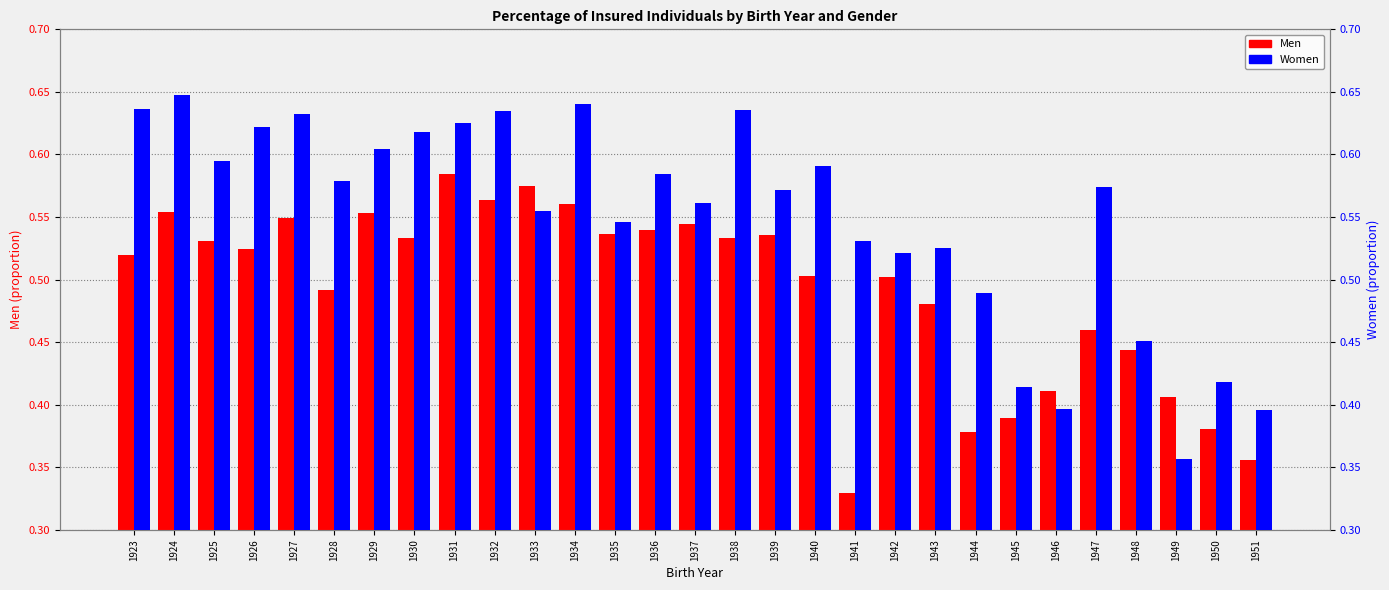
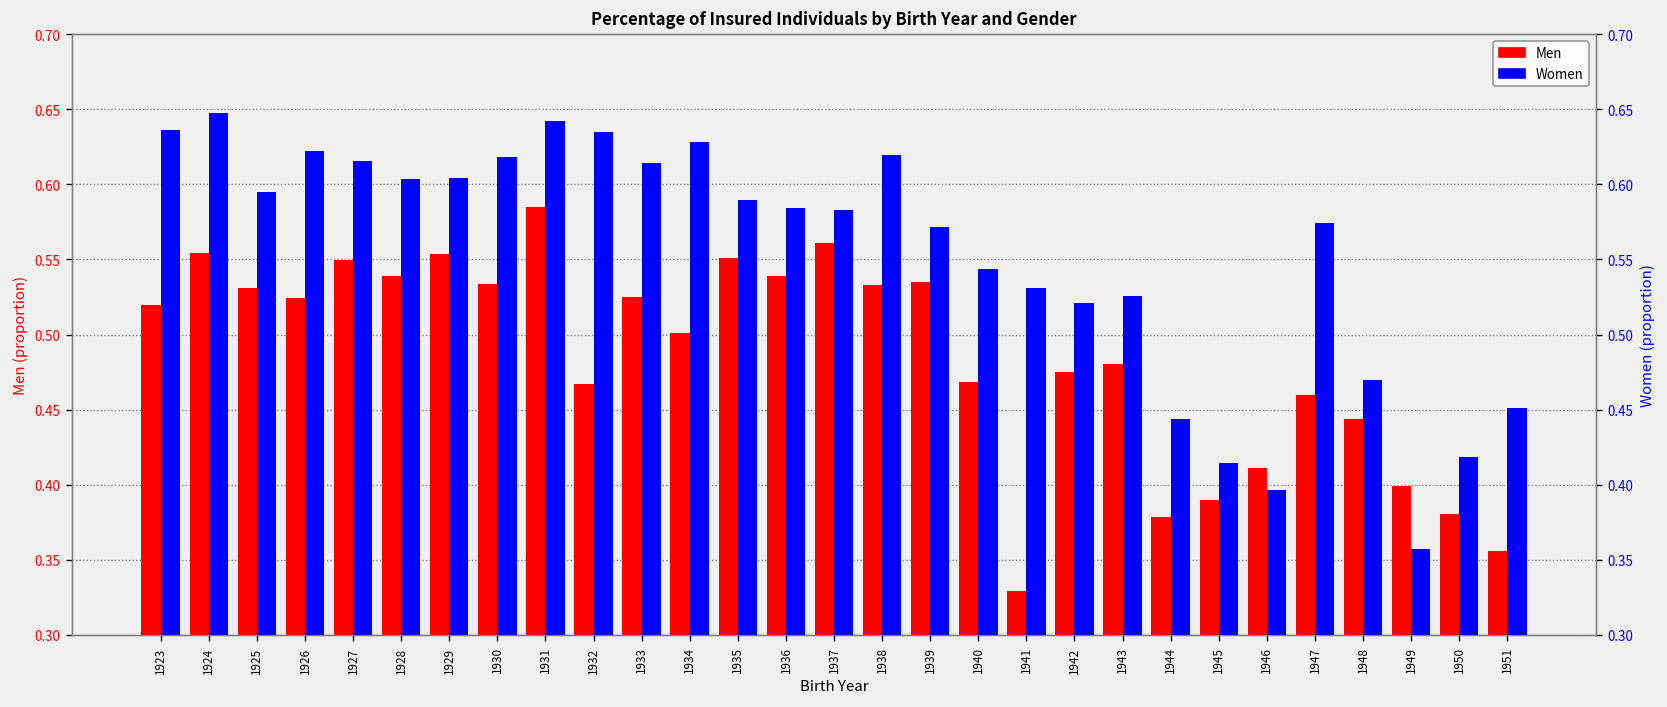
  {
    "Men": {
      "1923": 0.519,
      "1924": 0.554,
      "1925": 0.531,
      "1926": 0.525,
      "1927": 0.549,
-     "1928": 0.492,
+     "1928": 0.539,
      "1929": 0.553,
      "1930": 0.533,
      "1931": 0.585,
-     "1932": 0.563,
-     "1933": 0.575,
-     "1934": 0.560,
-     "1935": 0.536,
+     "1932": 0.467,
+     "1933": 0.525,
+     "1934": 0.501,
+     "1935": 0.551,
      "1936": 0.539,
-     "1937": 0.545,
+     "1937": 0.561,
      "1938": 0.533,
      "1939": 0.535,
-     "1940": 0.503,
+     "1940": 0.469,
      "1941": 0.329,
-     "1942": 0.502,
+     "1942": 0.475,
      "1943": 0.481,
      "1944": 0.379,
      "1945": 0.390,
      "1946": 0.411,
      "1947": 0.460,
      "1948": 0.444,
-     "1949": 0.406,
+     "1949": 0.399,
      "1950": 0.380,
      "1951": 0.356
    },
    "Women": {
      "1923": 0.636,
      "1924": 0.647,
      "1925": 0.595,
      "1926": 0.622,
-     "1927": 0.632,
-     "1928": 0.579,
+     "1927": 0.616,
+     "1928": 0.604,
      "1929": 0.605,
      "1930": 0.618,
-     "1931": 0.625,
+     "1931": 0.642,
      "1932": 0.635,
-     "1933": 0.555,
-     "1934": 0.640,
-     "1935": 0.546,
+     "1933": 0.614,
+     "1934": 0.628,
+     "1935": 0.590,
      "1936": 0.585,
-     "1937": 0.561,
-     "1938": 0.635,
+     "1937": 0.583,
+     "1938": 0.620,
      "1939": 0.572,
-     "1940": 0.591,
+     "1940": 0.544,
      "1941": 0.531,
      "1942": 0.521,
      "1943": 0.525,
-     "1944": 0.489,
+     "1944": 0.444,
      "1945": 0.414,
      "1946": 0.396,
      "1947": 0.574,
-     "1948": 0.451,
+     "1948": 0.470,
      "1949": 0.357,
      "1950": 0.418,
-     "1951": 0.395
+     "1951": 0.451
    }
  }
